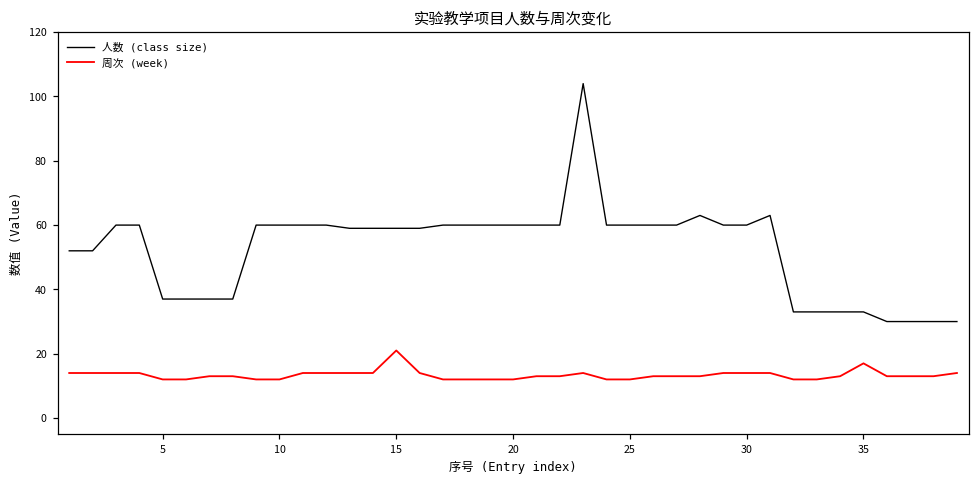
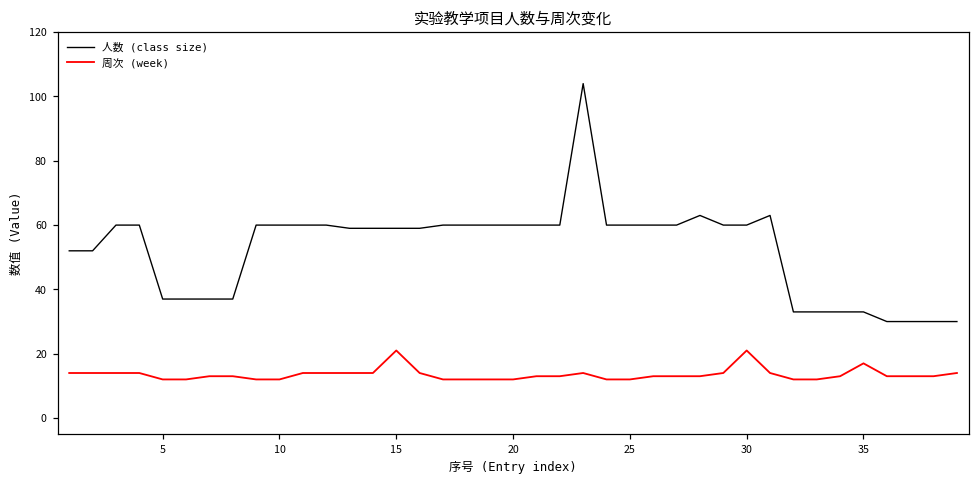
  {
    "人数 (class size)": {
      "5": 37,
      "10": 60,
      "15": 59,
      "20": 60,
      "25": 60,
      "30": 60,
      "35": 33
    },
    "周次 (week)": {
      "5": 12,
      "10": 12,
      "15": 21,
      "20": 12,
      "25": 12,
-     "30": 14,
+     "30": 21,
      "35": 17
    }
  }
